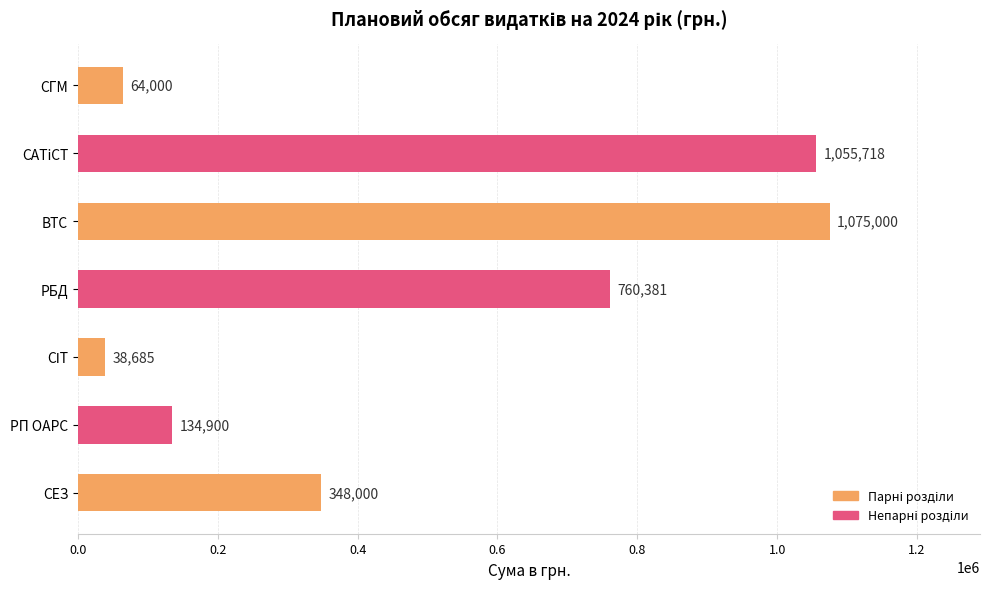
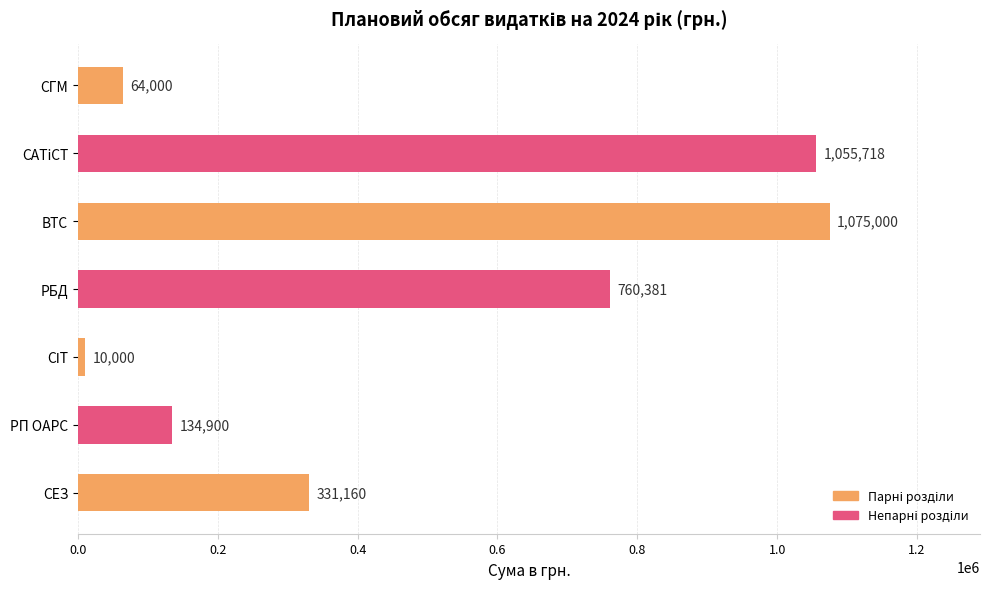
  {
    "СГМ": "64,000",
    "CATiCT": "1,055,718",
    "ВТС": "1,075,000",
    "РБД": "760,381",
-   "СІТ": "38,685",
+   "СІТ": "10,000",
    "РП ОАРС": "134,900",
-   "СЕЗ": "348,000"
+   "СЕЗ": "331,160"
  }
